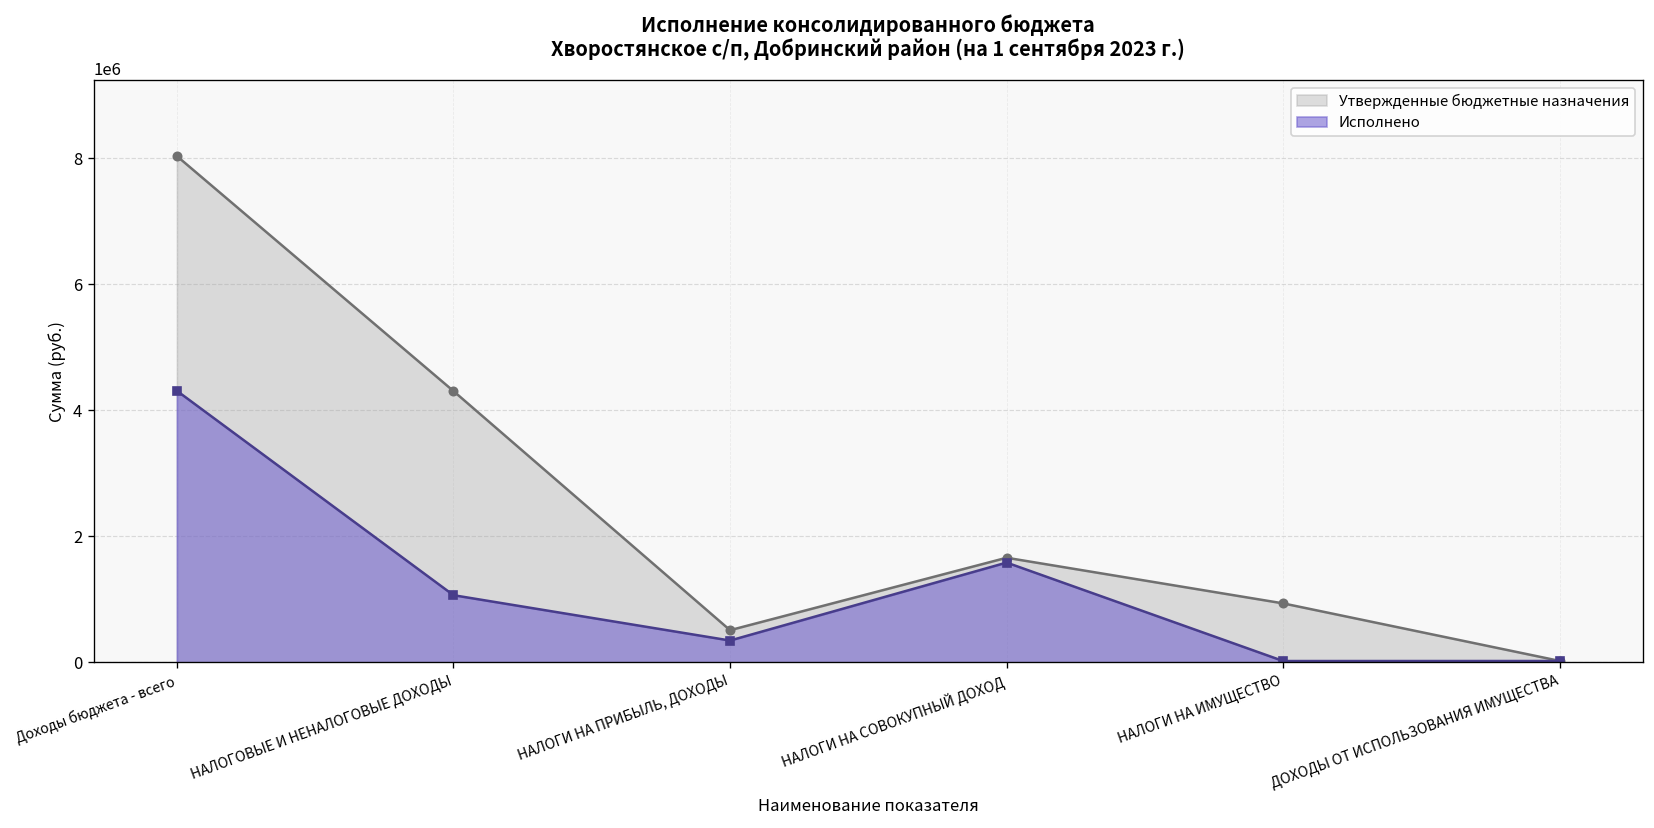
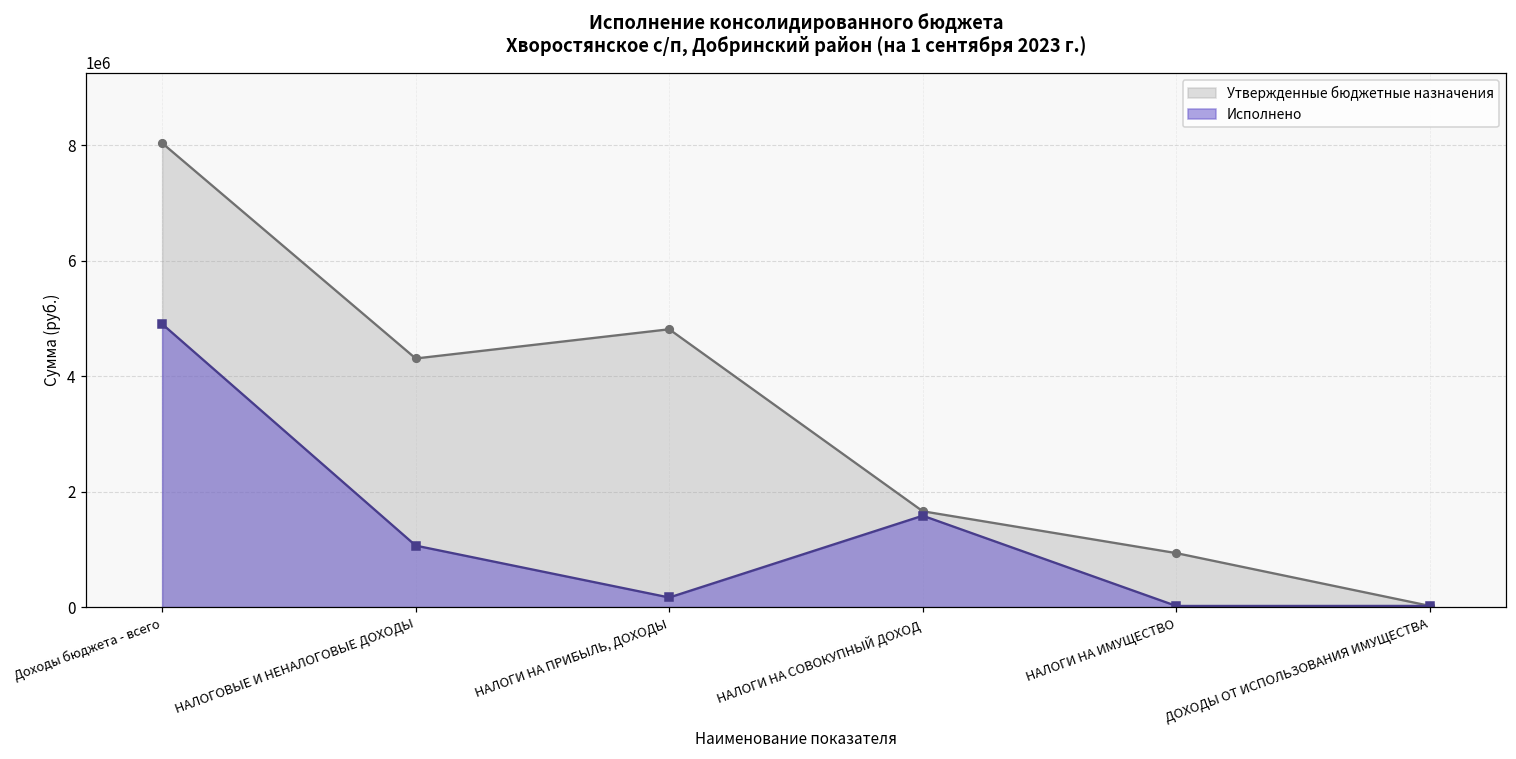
  {
    "Утвержденные бюджетные назначения": {
      "Доходы бюджета - всего": 8000000,
      "НАЛОГОВЫЕ И НЕНАЛОГОВЫЕ ДОХОДЫ": 4300000,
-     "НАЛОГИ НА ПРИБЫЛЬ, ДОХОДЫ": 500000,
+     "НАЛОГИ НА ПРИБЫЛЬ, ДОХОДЫ": 4800000,
      "НАЛОГИ НА СОВОКУПНЫЙ ДОХОД": 1700000,
      "НАЛОГИ НА ИМУЩЕСТВО": 900000
    },
    "Исполнено": {
-     "Доходы бюджета - всего": 4300000,
+     "Доходы бюджета - всего": 4900000,
      "НАЛОГОВЫЕ И НЕНАЛОГОВЫЕ ДОХОДЫ": 1100000,
-     "НАЛОГИ НА ПРИБЫЛЬ, ДОХОДЫ": 300000,
+     "НАЛОГИ НА ПРИБЫЛЬ, ДОХОДЫ": 200000,
      "НАЛОГИ НА СОВОКУПНЫЙ ДОХОД": 1600000,
      "НАЛОГИ НА ИМУЩЕСТВО": 0
    }
  }
